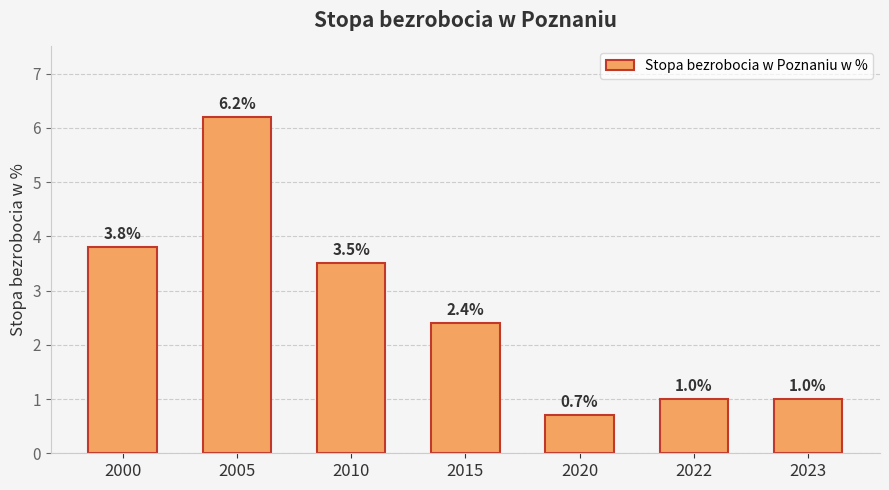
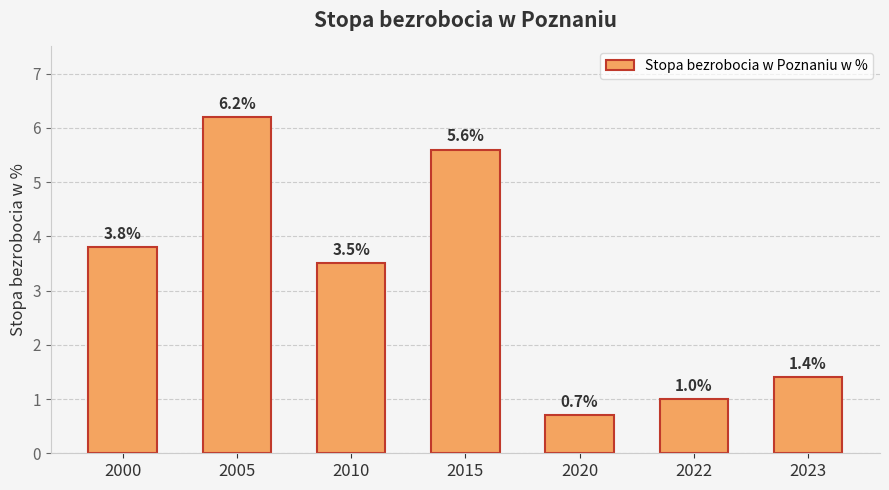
  {
    "2000": "3.8%",
    "2005": "6.2%",
    "2010": "3.5%",
-   "2015": "2.4%",
+   "2015": "5.6%",
    "2020": "0.7%",
    "2022": "1.0%",
-   "2023": "1.0%"
+   "2023": "1.4%"
  }
